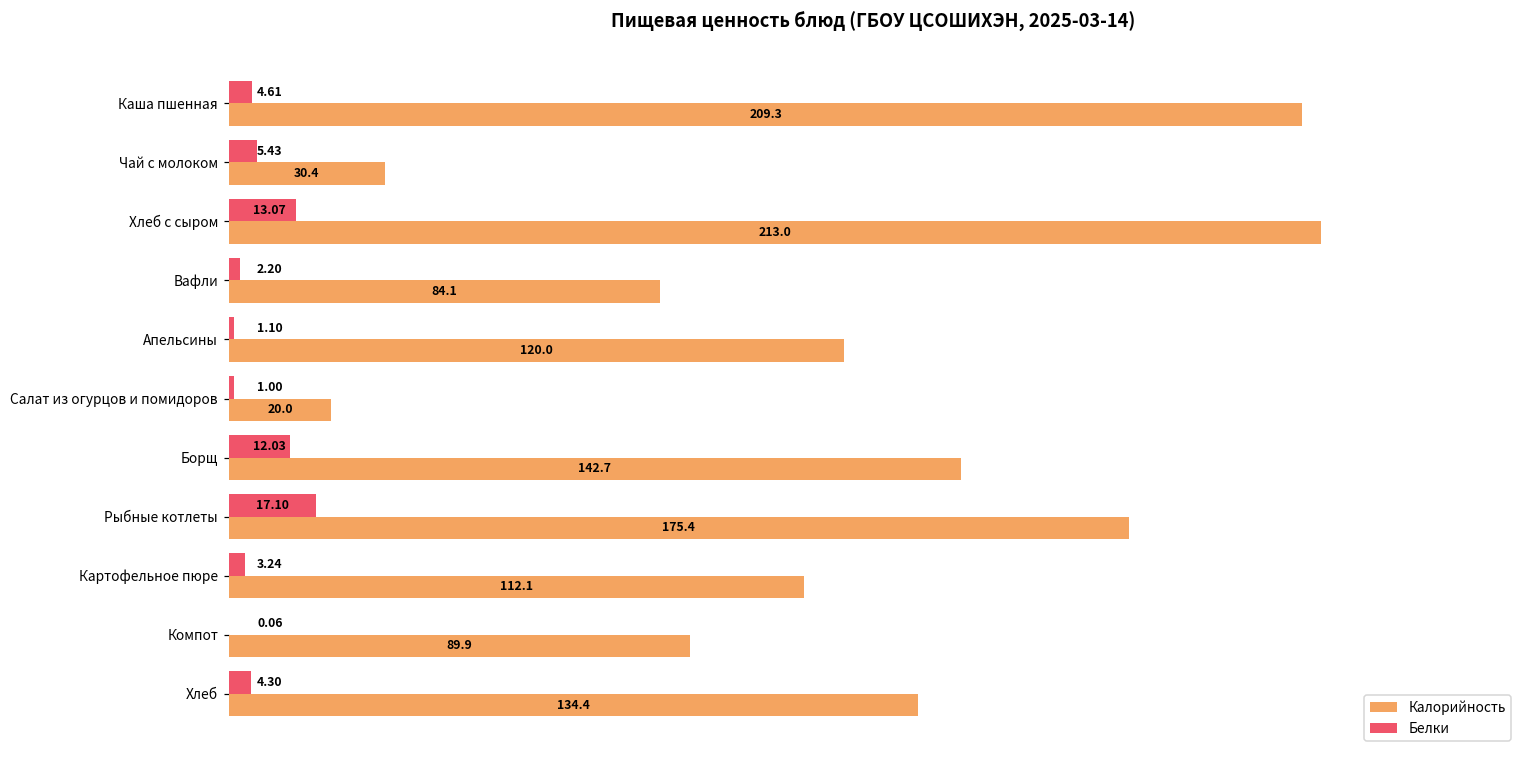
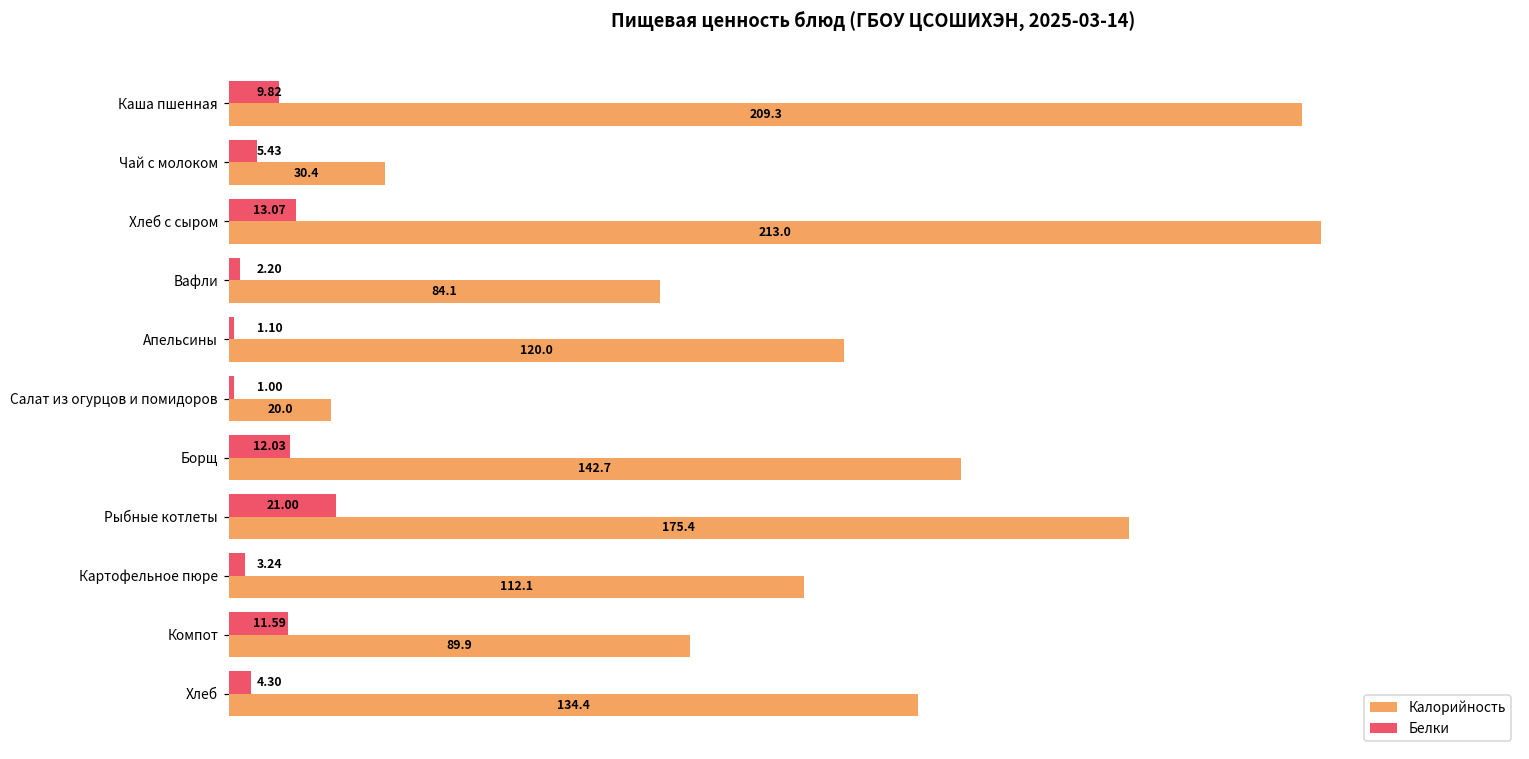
  {
    "Калорийность": {
      "Каша пшенная": 209.3,
      "Чай с молоком": 30.4,
      "Хлеб с сыром": 213.0,
      "Вафли": 84.1,
      "Апельсины": 120.0,
      "Салат из огурцов и помидоров": 20.0,
      "Борщ": 142.7,
      "Рыбные котлеты": 175.4,
      "Картофельное пюре": 112.1,
      "Компот": 89.9,
      "Хлеб": 134.4
    },
    "Белки": {
-     "Каша пшенная": 4.61,
+     "Каша пшенная": 9.82,
      "Чай с молоком": 5.43,
      "Хлеб с сыром": 13.07,
      "Вафли": 2.20,
      "Апельсины": 1.10,
      "Салат из огурцов и помидоров": 1.00,
      "Борщ": 12.03,
-     "Рыбные котлеты": 17.10,
+     "Рыбные котлеты": 21.00,
      "Картофельное пюре": 3.24,
-     "Компот": 0.06,
+     "Компот": 11.59,
      "Хлеб": 4.30
    }
  }
